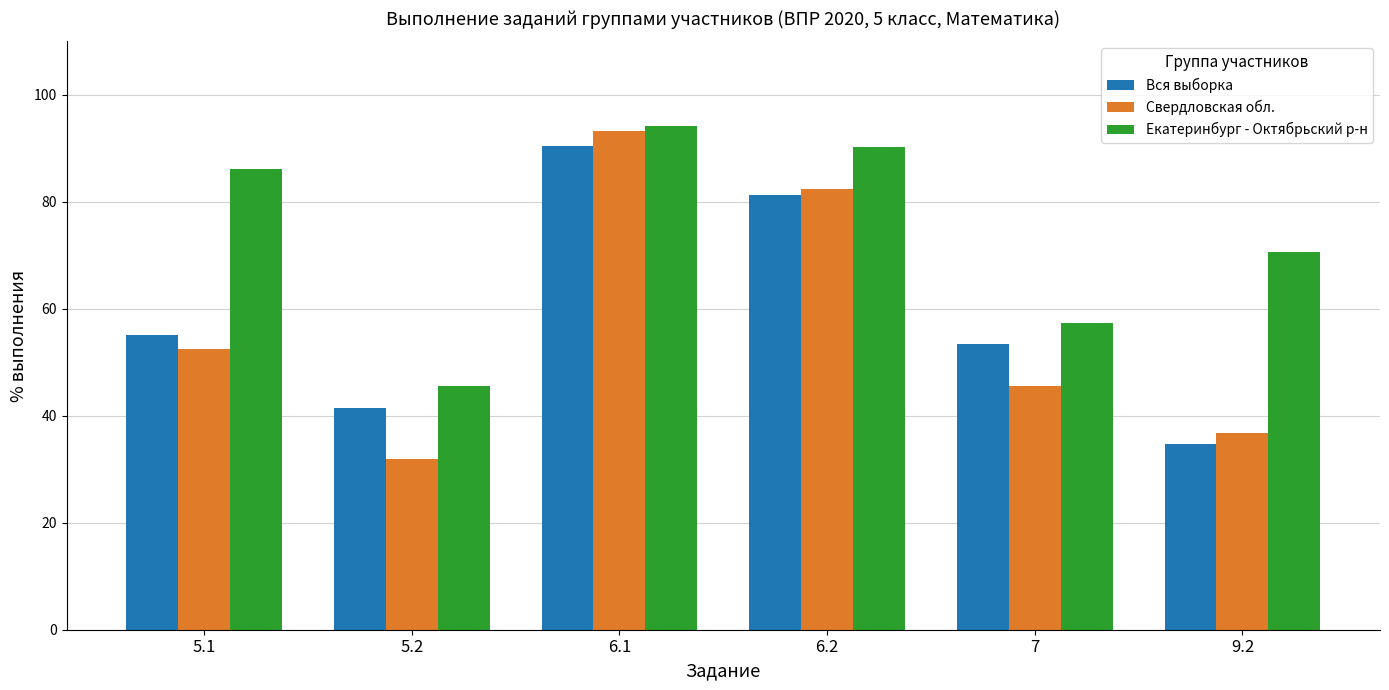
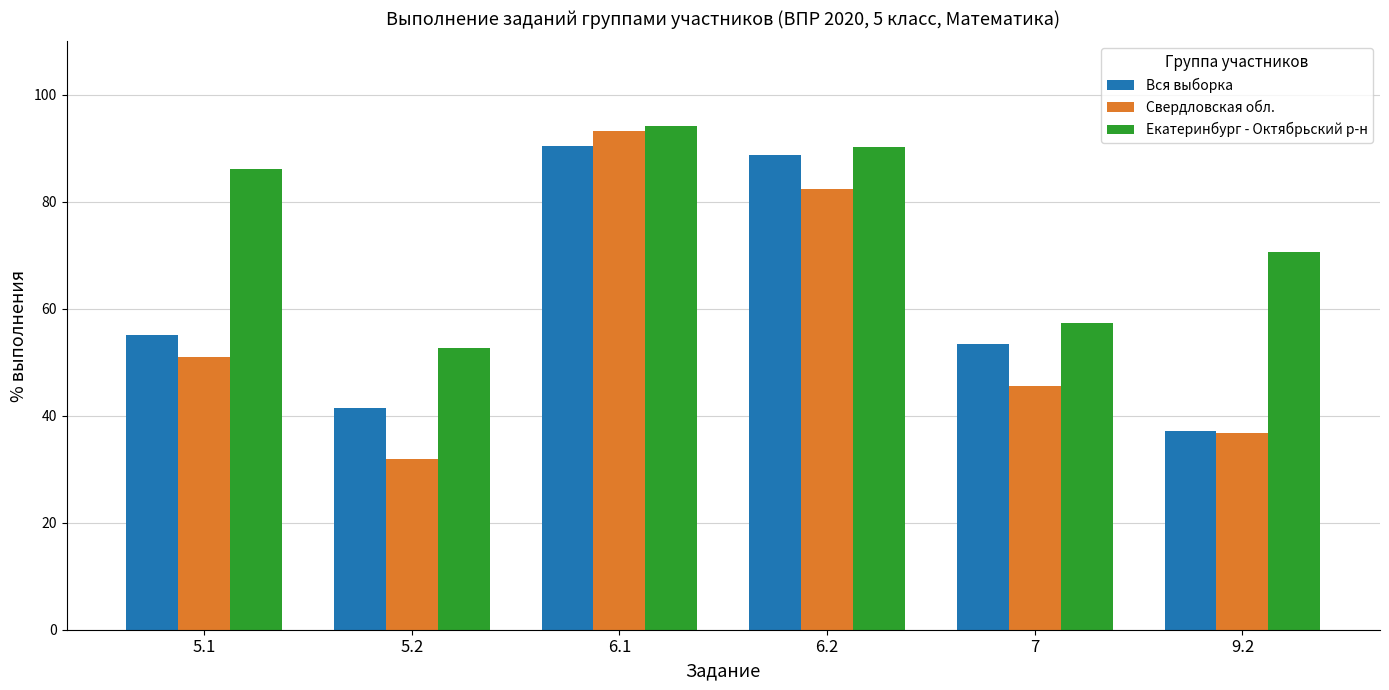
  {
    "Вся выборка": {
      "5.1": 55,
      "5.2": 41,
      "6.1": 90,
-     "6.2": 81,
+     "6.2": 89,
      "7": 53,
-     "9.2": 35
+     "9.2": 37
    },
    "Свердловская обл.": {
-     "5.1": 53,
+     "5.1": 51,
      "5.2": 32,
      "6.1": 93,
      "6.2": 82,
      "7": 46,
      "9.2": 37
    },
    "Екатеринбург - Октябрьский р-н": {
      "5.1": 86,
-     "5.2": 46,
+     "5.2": 53,
      "6.1": 94,
      "6.2": 90,
      "7": 57,
      "9.2": 71
    }
  }
